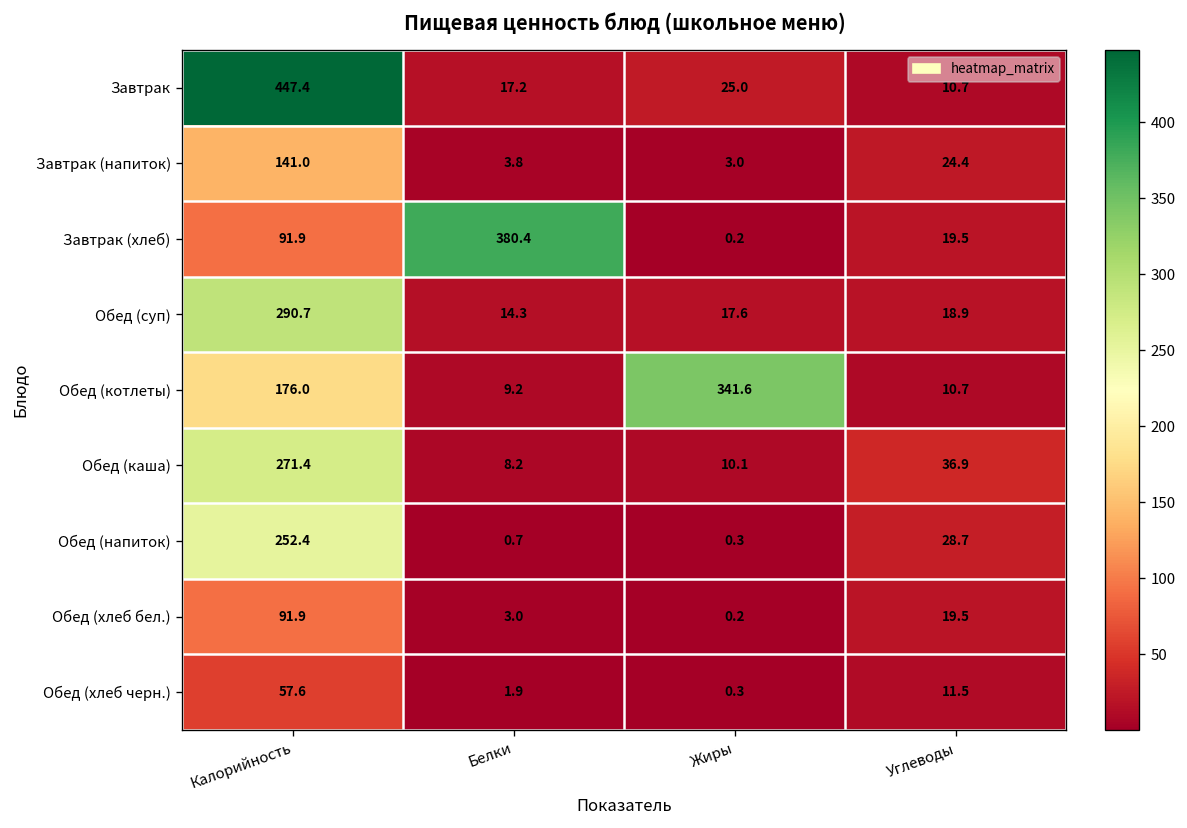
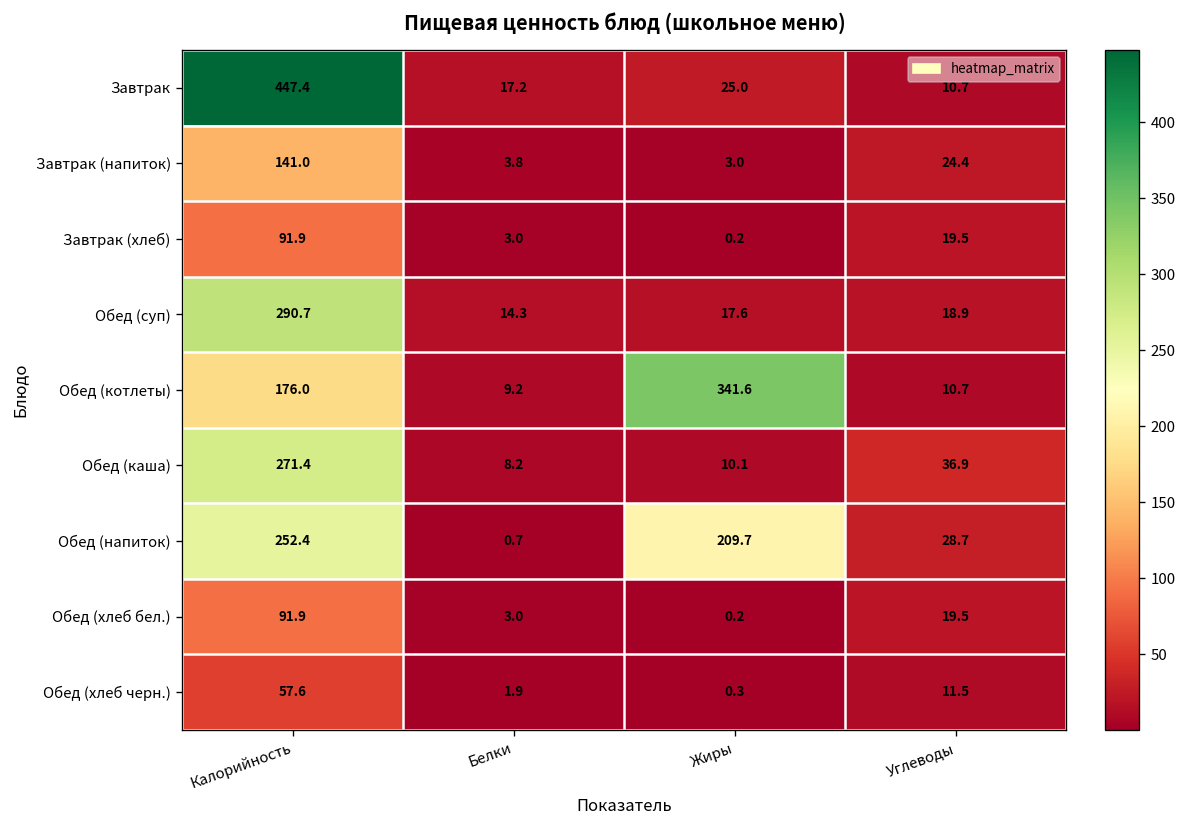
  {
    "Завтрак": {
      "Калорийность": 447.4,
      "Белки": 17.2,
      "Жиры": 25.0,
      "Углеводы": 10.7
    },
    "Завтрак (напиток)": {
      "Калорийность": 141.0,
      "Белки": 3.8,
      "Жиры": 3.0,
      "Углеводы": 24.4
    },
    "Завтрак (хлеб)": {
      "Калорийность": 91.9,
-     "Белки": 380.4,
+     "Белки": 3.0,
      "Жиры": 0.2,
      "Углеводы": 19.5
    },
    "Обед (суп)": {
      "Калорийность": 290.7,
      "Белки": 14.3,
      "Жиры": 17.6,
      "Углеводы": 18.9
    },
    "Обед (котлеты)": {
      "Калорийность": 176.0,
      "Белки": 9.2,
      "Жиры": 341.6,
      "Углеводы": 10.7
    },
    "Обед (каша)": {
      "Калорийность": 271.4,
      "Белки": 8.2,
      "Жиры": 10.1,
      "Углеводы": 36.9
    },
    "Обед (напиток)": {
      "Калорийность": 252.4,
      "Белки": 0.7,
-     "Жиры": 0.3,
+     "Жиры": 209.7,
      "Углеводы": 28.7
    },
    "Обед (хлеб бел.)": {
      "Калорийность": 91.9,
      "Белки": 3.0,
      "Жиры": 0.2,
      "Углеводы": 19.5
    },
    "Обед (хлеб черн.)": {
      "Калорийность": 57.6,
      "Белки": 1.9,
      "Жиры": 0.3,
      "Углеводы": 11.5
    }
  }
